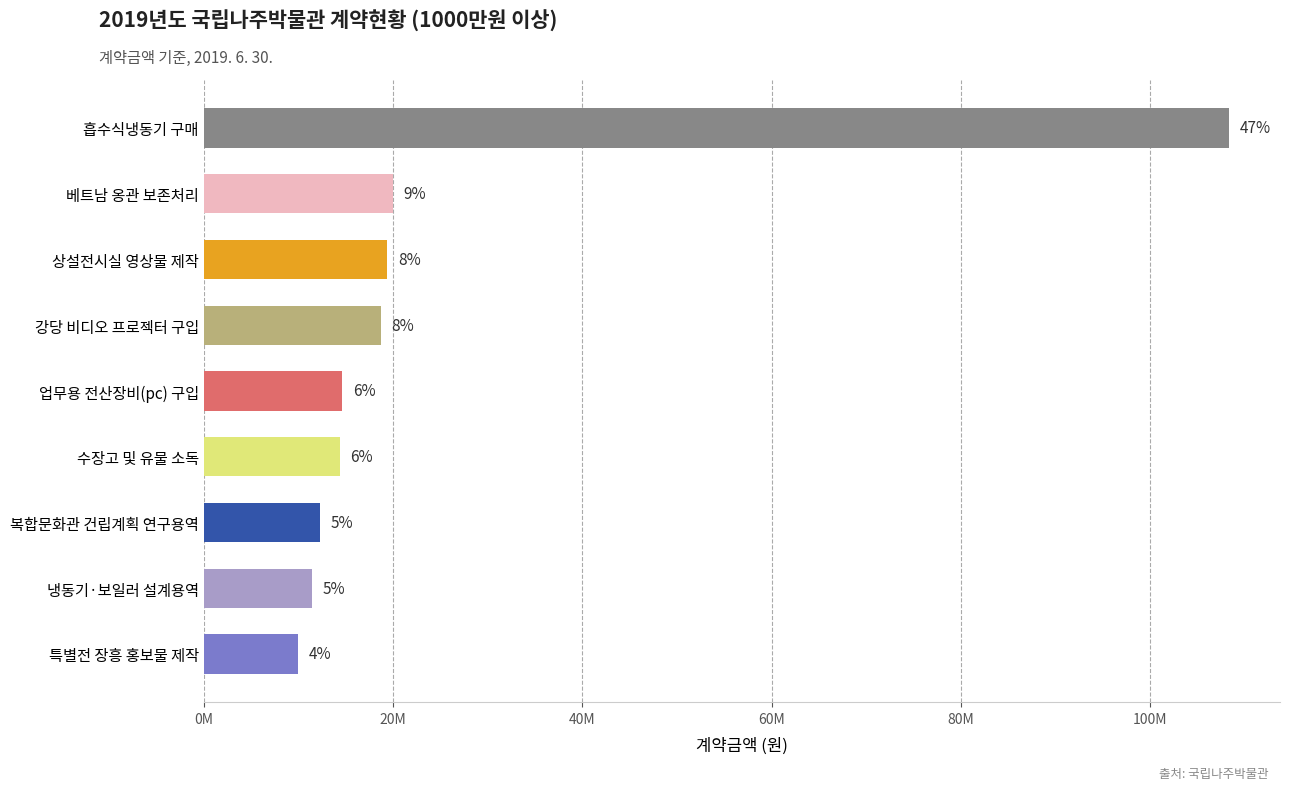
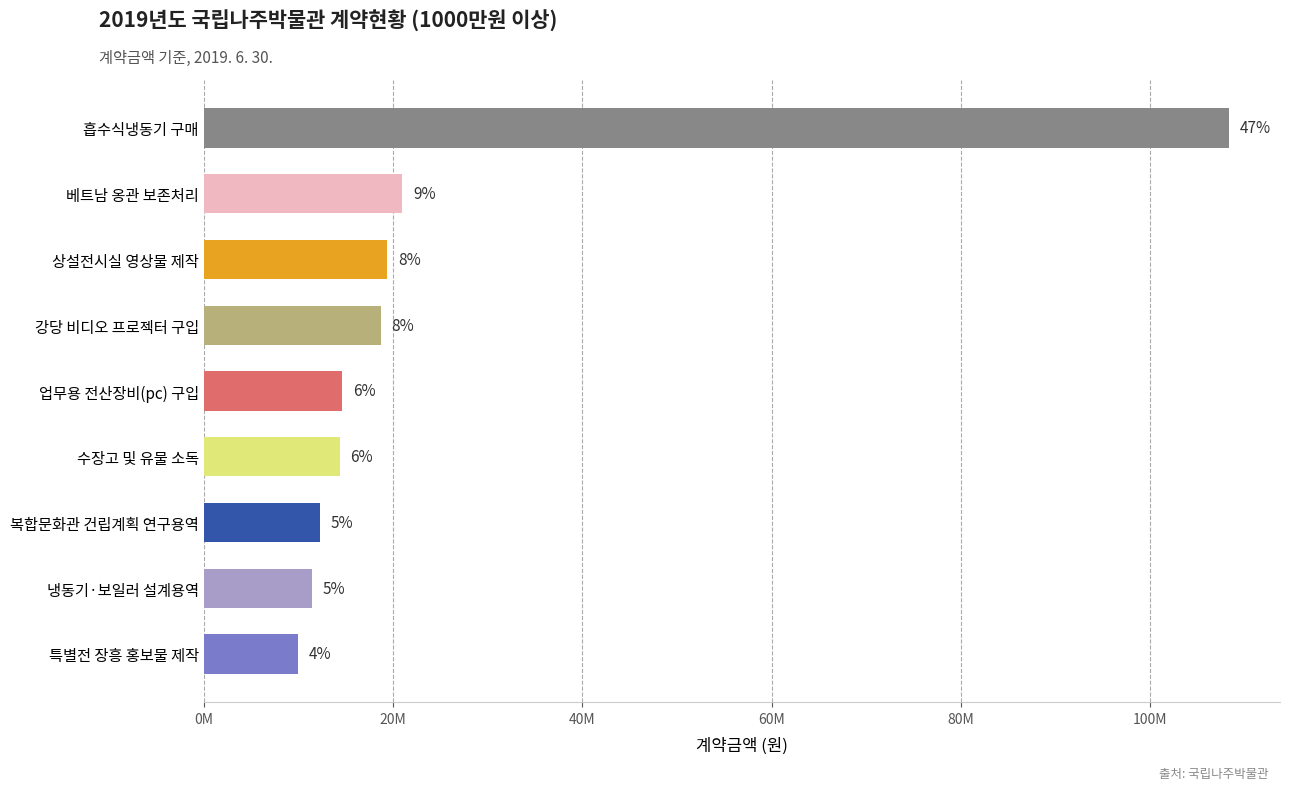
  {
-   "베트남 옹관 보존처리": 20000000
+   "베트남 옹관 보존처리": 21000000
  }
